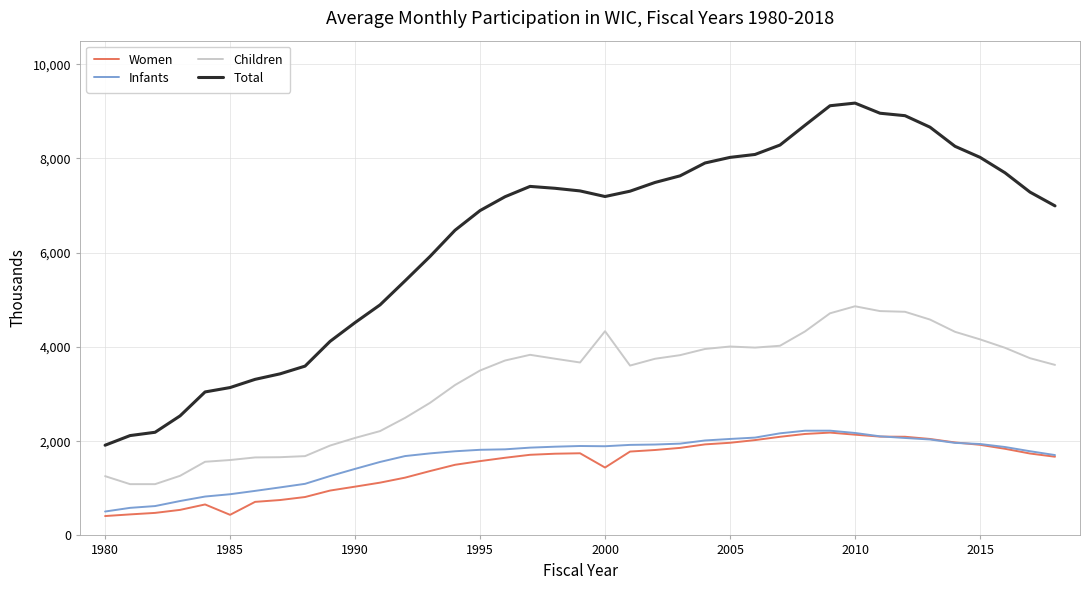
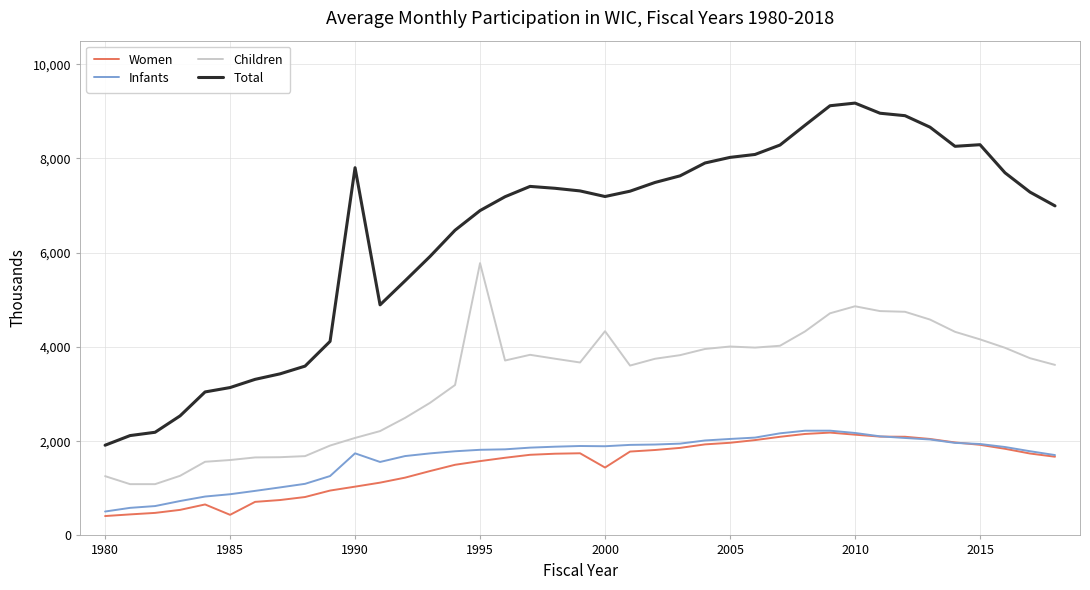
  {
    "Women": {
      "1980": "400",
      "1985": "400",
      "1990": "1,000",
      "1995": "1,600",
      "2000": "1,400",
      "2005": "2,000"
    },
    "Infants": {
      "1980": "500",
      "1985": "900",
-     "1990": "1,400",
+     "1990": "1,700",
      "1995": "1,800",
      "2000": "1,900",
      "2005": "2,000"
    },
    "Children": {
      "1980": "1,300",
      "1985": "1,600",
      "1990": "2,100",
-     "1995": "3,500",
+     "1995": "5,800",
      "2000": "4,300",
      "2005": "4,000",
      "2010": "4,900",
      "2015": "4,200"
    },
    "Total": {
      "1980": "1,900",
      "1985": "3,100",
-     "1990": "4,500",
+     "1990": "7,800",
      "1995": "6,900",
      "2000": "7,200",
      "2005": "8,000",
      "2010": "9,200",
-     "2015": "8,000"
+     "2015": "8,300"
    }
  }
